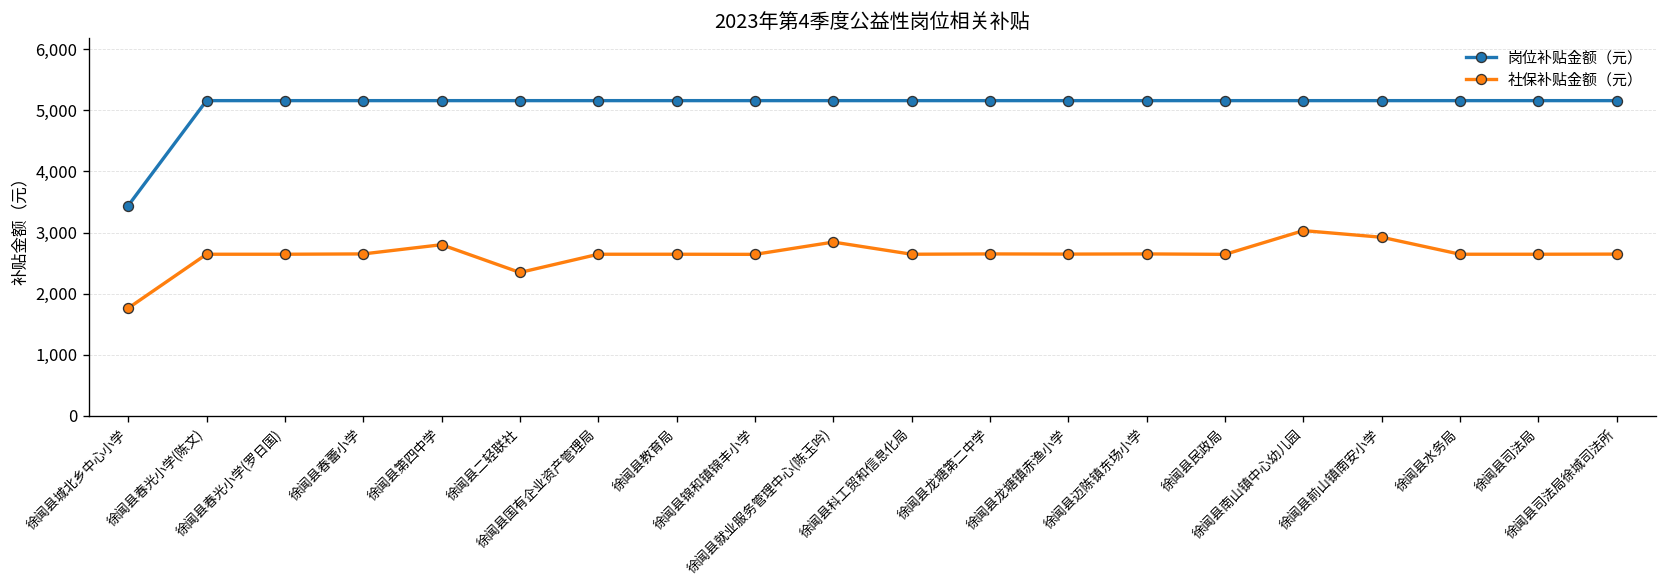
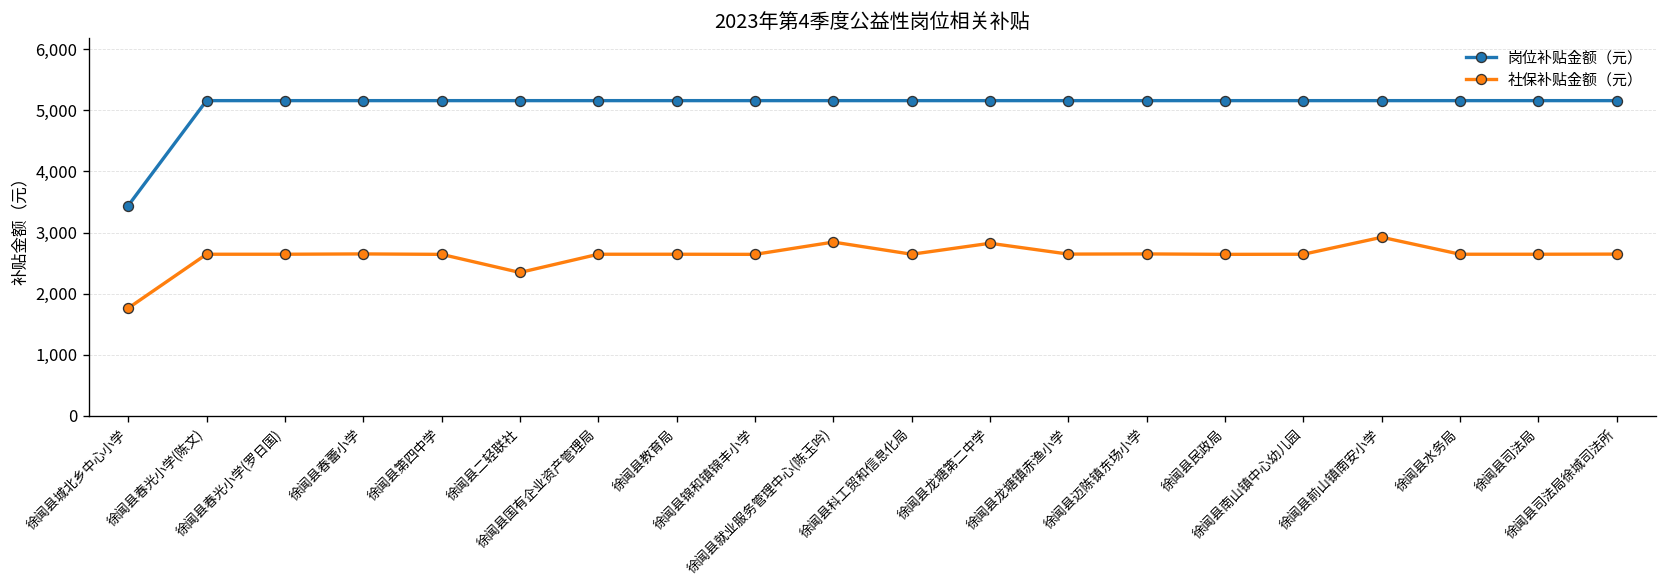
  {
    "岗位补贴金额（元）": {
      "徐闻县城北乡中心小学": "3,400",
      "徐闻县春光小学(陈文)": "5,200",
      "徐闻县春光小学(罗日国)": "5,200",
      "徐闻县春蕾小学": "5,200",
      "徐闻县第四中学": "5,200",
      "徐闻县二轻联社": "5,200",
      "徐闻县国有企业资产管理局": "5,200",
      "徐闻县教育局": "5,200",
      "徐闻县锦和镇锦丰小学": "5,200",
      "徐闻县就业服务管理中心(陈玉吟)": "5,200",
      "徐闻县科工贸和信息化局": "5,200",
      "徐闻县龙塘第二中学": "5,200",
      "徐闻县龙塘镇赤渔小学": "5,200",
      "徐闻县迈陈镇东场小学": "5,200",
      "徐闻县民政局": "5,200",
      "徐闻县南山镇中心幼儿园": "5,200",
      "徐闻县前山镇南安小学": "5,200",
      "徐闻县水务局": "5,200",
      "徐闻县司法局": "5,200",
      "徐闻县司法局徐城司法所": "5,200"
    },
    "社保补贴金额（元）": {
      "徐闻县城北乡中心小学": "1,800",
      "徐闻县春光小学(陈文)": "2,600",
      "徐闻县春光小学(罗日国)": "2,600",
      "徐闻县春蕾小学": "2,700",
-     "徐闻县第四中学": "2,800",
+     "徐闻县第四中学": "2,600",
      "徐闻县二轻联社": "2,300",
      "徐闻县国有企业资产管理局": "2,600",
      "徐闻县教育局": "2,600",
      "徐闻县锦和镇锦丰小学": "2,600",
      "徐闻县就业服务管理中心(陈玉吟)": "2,800",
      "徐闻县科工贸和信息化局": "2,600",
-     "徐闻县龙塘第二中学": "2,700",
+     "徐闻县龙塘第二中学": "2,800",
      "徐闻县龙塘镇赤渔小学": "2,600",
      "徐闻县迈陈镇东场小学": "2,700",
      "徐闻县民政局": "2,600",
-     "徐闻县南山镇中心幼儿园": "3,000",
+     "徐闻县南山镇中心幼儿园": "2,600",
      "徐闻县前山镇南安小学": "2,900",
      "徐闻县水务局": "2,600",
      "徐闻县司法局": "2,600",
      "徐闻县司法局徐城司法所": "2,600"
    }
  }
